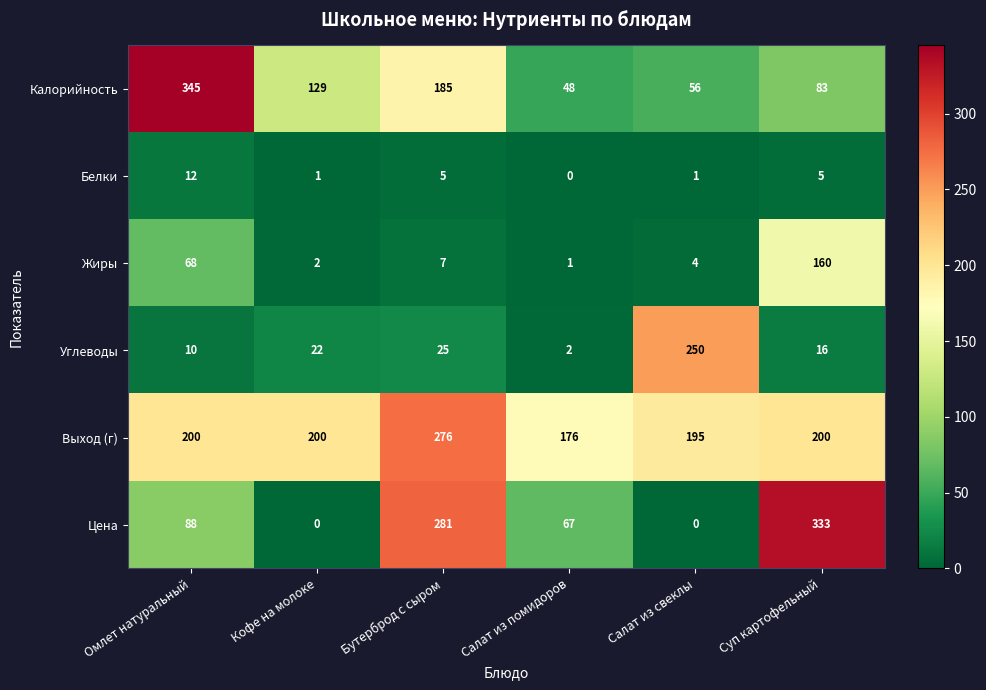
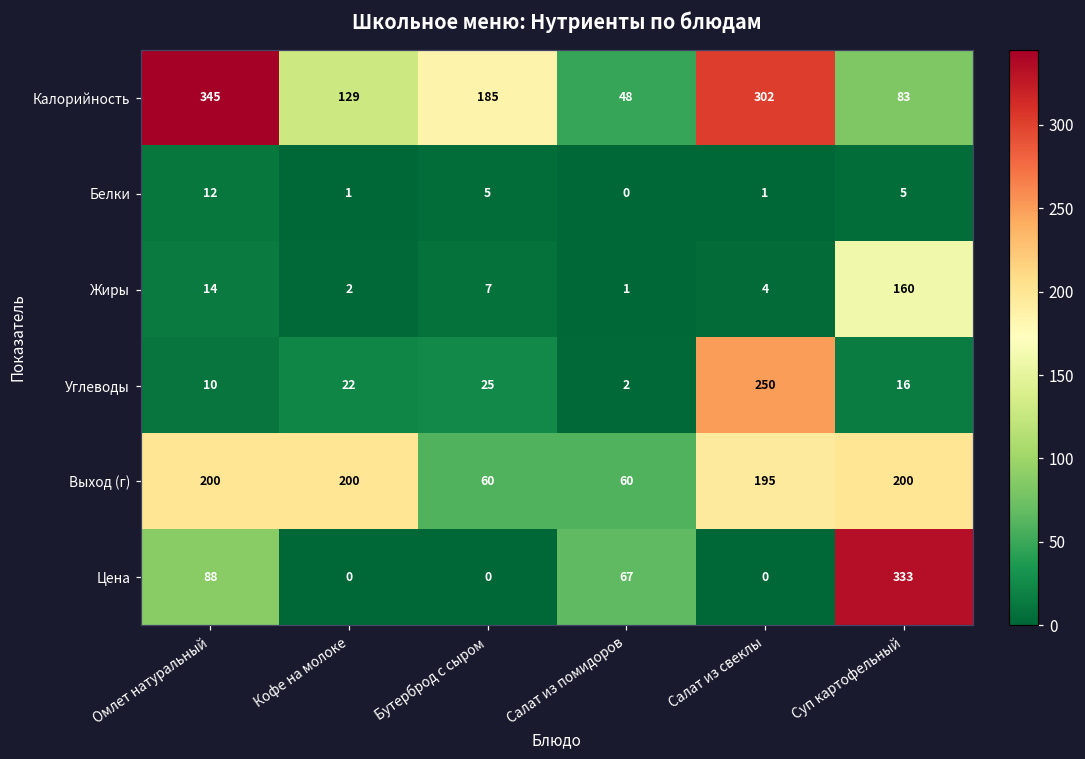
  {
    "Калорийность": {
      "Омлет натуральный": 345,
      "Кофе на молоке": 129,
      "Бутерброд с сыром": 185,
      "Салат из помидоров": 48,
-     "Салат из свеклы": 56,
+     "Салат из свеклы": 302,
      "Суп картофельный": 83
    },
    "Белки": {
      "Омлет натуральный": 12,
      "Кофе на молоке": 1,
      "Бутерброд с сыром": 5,
      "Салат из помидоров": 0,
      "Салат из свеклы": 1,
      "Суп картофельный": 5
    },
    "Жиры": {
-     "Омлет натуральный": 68,
+     "Омлет натуральный": 14,
      "Кофе на молоке": 2,
      "Бутерброд с сыром": 7,
      "Салат из помидоров": 1,
      "Салат из свеклы": 4,
      "Суп картофельный": 160
    },
    "Углеводы": {
      "Омлет натуральный": 10,
      "Кофе на молоке": 22,
      "Бутерброд с сыром": 25,
      "Салат из помидоров": 2,
      "Салат из свеклы": 250,
      "Суп картофельный": 16
    },
    "Выход (г)": {
      "Омлет натуральный": 200,
      "Кофе на молоке": 200,
-     "Бутерброд с сыром": 276,
-     "Салат из помидоров": 176,
+     "Бутерброд с сыром": 60,
+     "Салат из помидоров": 60,
      "Салат из свеклы": 195,
      "Суп картофельный": 200
    },
    "Цена": {
      "Омлет натуральный": 88,
      "Кофе на молоке": 0,
-     "Бутерброд с сыром": 281,
+     "Бутерброд с сыром": 0,
      "Салат из помидоров": 67,
      "Салат из свеклы": 0,
      "Суп картофельный": 333
    }
  }
